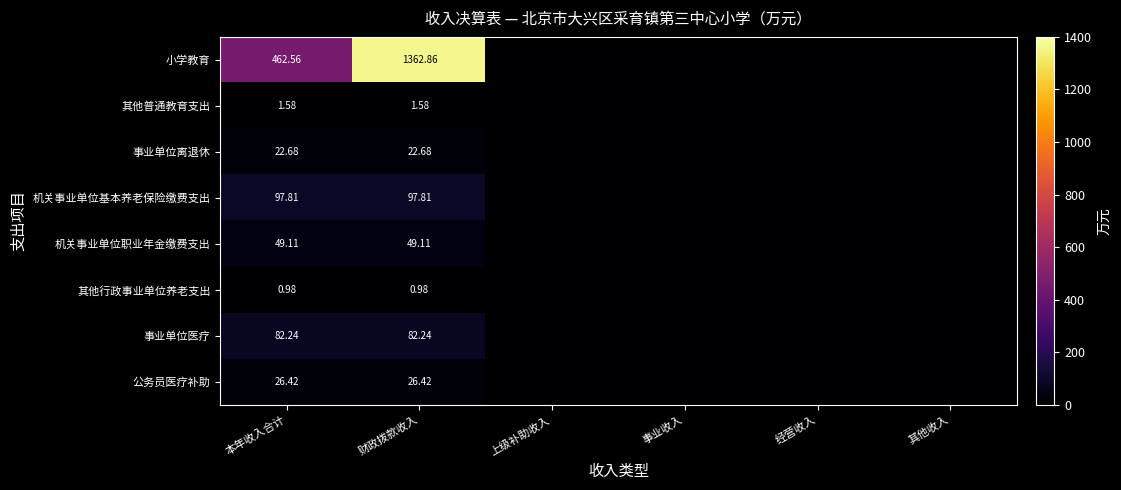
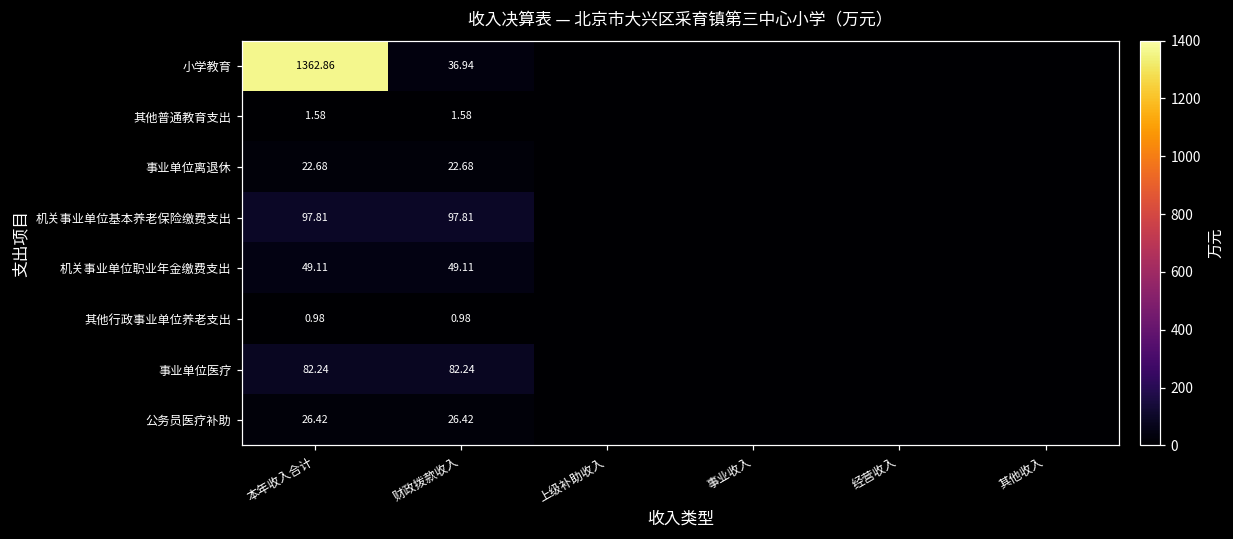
  {
    "小学教育": {
-     "本年收入合计": 462.56,
-     "财政拨款收入": 1362.86
+     "本年收入合计": 1362.86,
+     "财政拨款收入": 36.94
    },
    "其他普通教育支出": {
      "本年收入合计": 1.58,
      "财政拨款收入": 1.58
    },
    "事业单位离退休": {
      "本年收入合计": 22.68,
      "财政拨款收入": 22.68
    },
    "机关事业单位基本养老保险缴费支出": {
      "本年收入合计": 97.81,
      "财政拨款收入": 97.81
    },
    "机关事业单位职业年金缴费支出": {
      "本年收入合计": 49.11,
      "财政拨款收入": 49.11
    },
    "其他行政事业单位养老支出": {
      "本年收入合计": 0.98,
      "财政拨款收入": 0.98
    },
    "事业单位医疗": {
      "本年收入合计": 82.24,
      "财政拨款收入": 82.24
    },
    "公务员医疗补助": {
      "本年收入合计": 26.42,
      "财政拨款收入": 26.42
    }
  }
